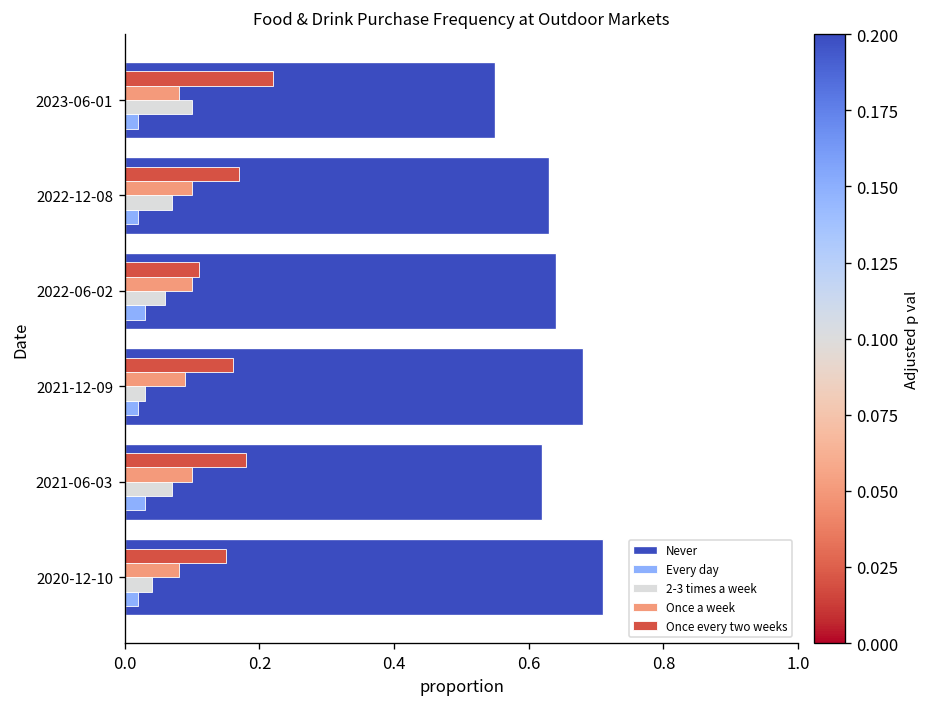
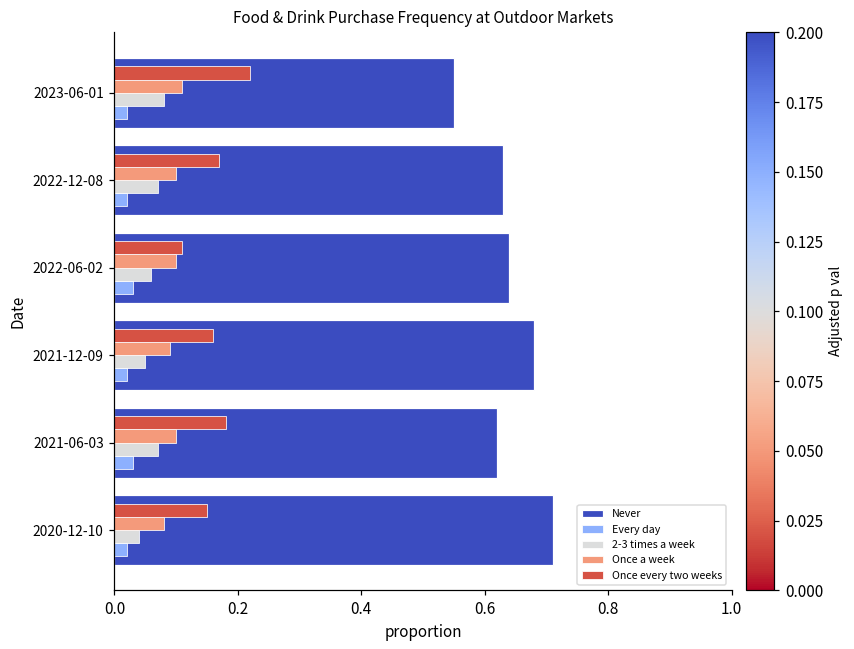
  {
    "2-3 times a week": {
-     "2023-06-01": 0.10,
-     "2021-12-09": 0.03
+     "2023-06-01": 0.08,
+     "2021-12-09": 0.05
    },
    "Once a week": {
-     "2023-06-01": 0.08
+     "2023-06-01": 0.11
    }
  }
